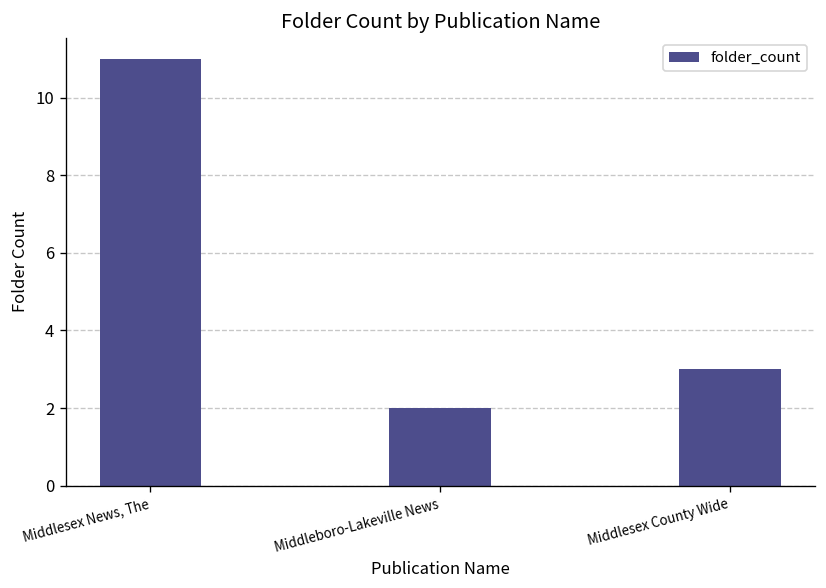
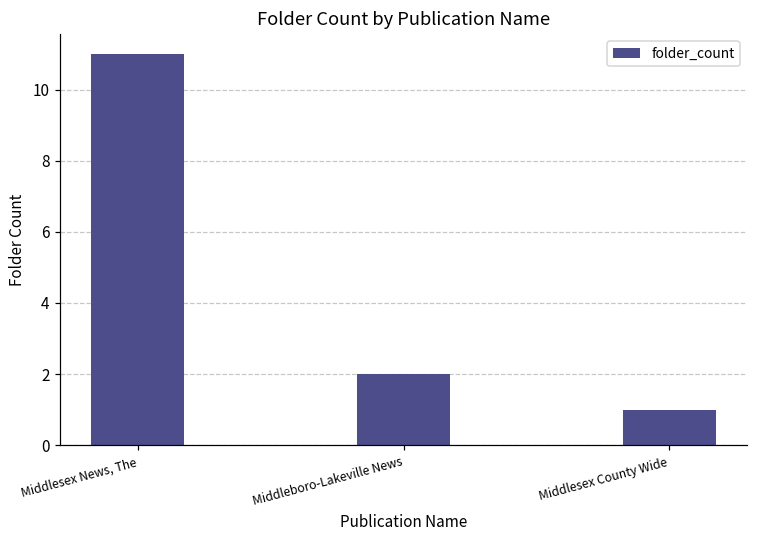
  {
    "Middlesex News, The": 11,
    "Middleboro-Lakeville News": 2,
-   "Middlesex County Wide": 3
+   "Middlesex County Wide": 1
  }
